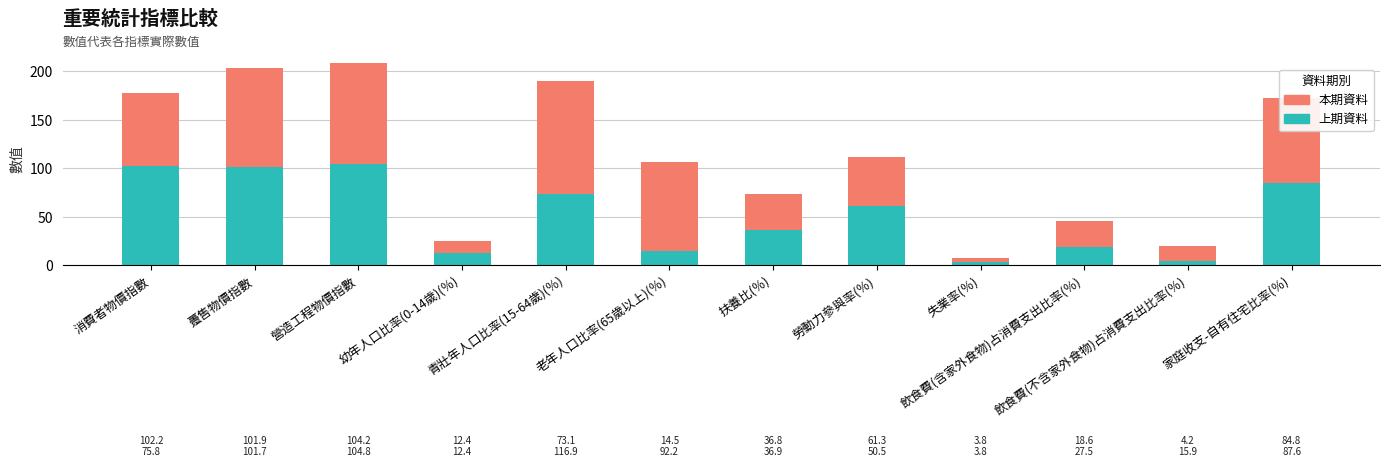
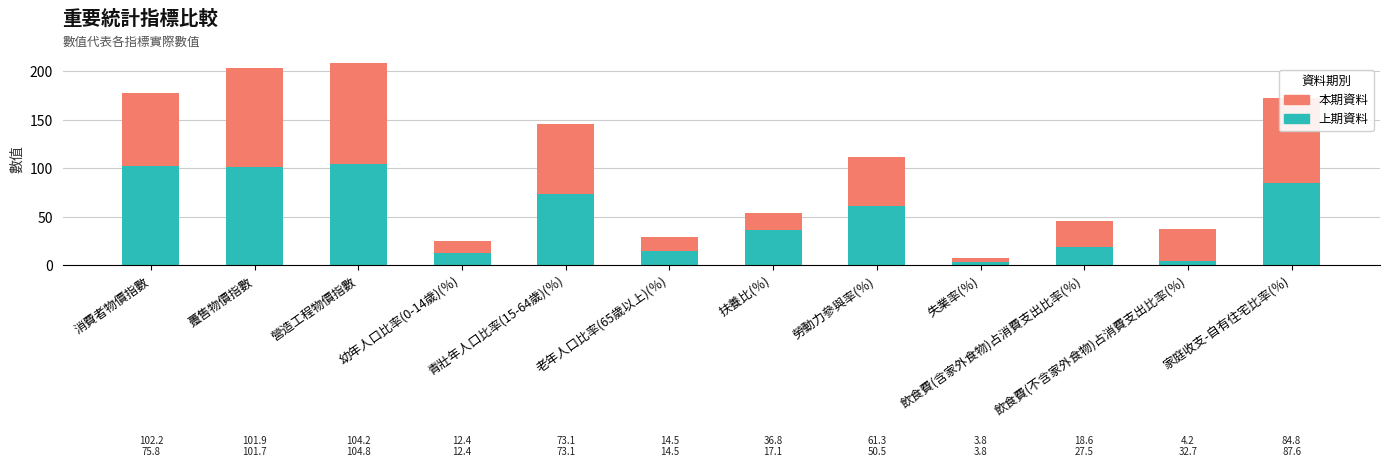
  {
    "上期資料": {
      "消費者物價指數": 100,
      "躉售物價指數": 100,
      "營造工程物價指數": 100,
      "幼年人口比率(0-14歲)(％)": 10,
      "青壯年人口比率(15-64歲)(％)": 70,
      "老年人口比率(65歲以上)(％)": 10,
      "扶養比(％)": 40,
      "勞動力參與率(％)": 60,
      "失業率(％)": 0,
      "飲食費(含家外食物)占消費支出比率(％)": 20,
      "飲食費(不含家外食物)占消費支出比率(％)": 0,
      "家庭收支-自有住宅比率(％)": 80
    },
    "本期資料": {
-     "青壯年人口比率(15-64歲)(％)": 116.9,
-     "老年人口比率(65歲以上)(％)": 92.2,
-     "扶養比(％)": 36.9,
-     "飲食費(不含家外食物)占消費支出比率(％)": 15.9
+     "青壯年人口比率(15-64歲)(％)": 73.1,
+     "老年人口比率(65歲以上)(％)": 14.5,
+     "扶養比(％)": 17.1,
+     "飲食費(不含家外食物)占消費支出比率(％)": 32.7
    }
  }
